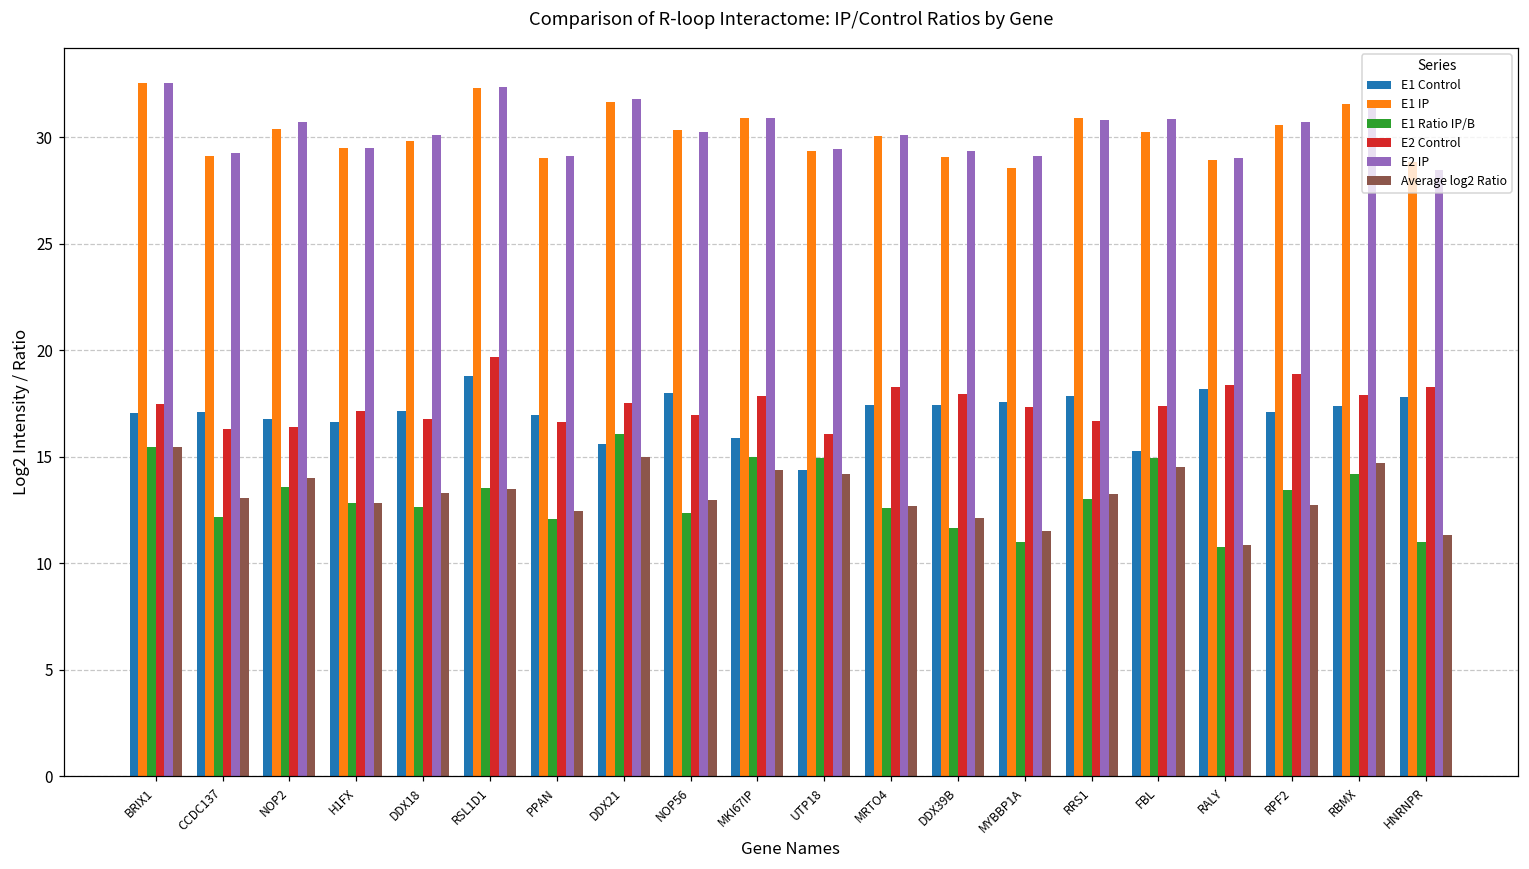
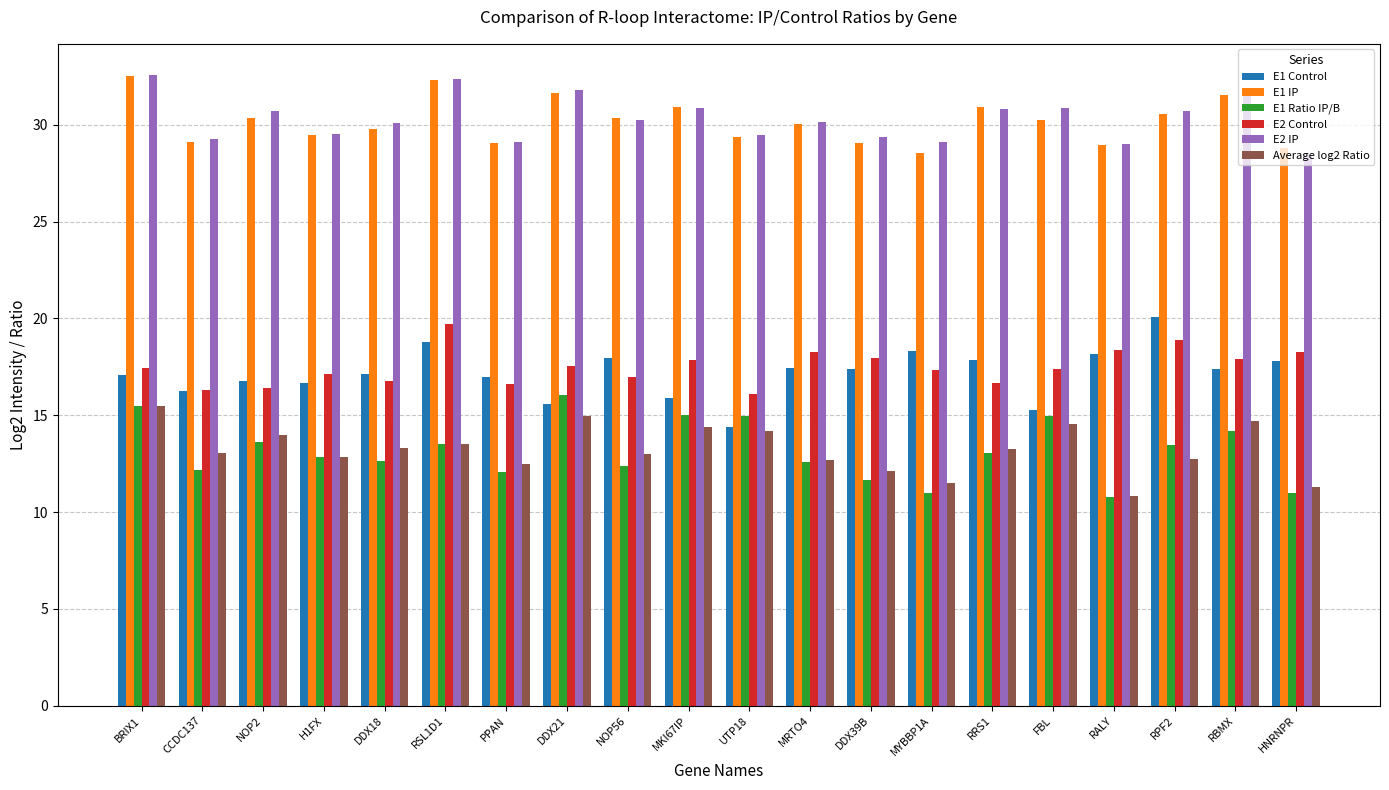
  {
    "E1 Control": {
      "BRIX1": 17.1,
-     "CCDC137": 17.1,
+     "CCDC137": 16.2,
      "NOP2": 16.8,
      "H1FX": 16.7,
      "DDX18": 17.1,
      "RSL1D1": 18.8,
      "PPAN": 17.0,
      "DDX21": 15.6,
      "NOP56": 18.0,
      "MKI67IP": 15.9,
      "UTP18": 14.4,
      "MRTO4": 17.4,
      "DDX39B": 17.4,
-     "MYBBP1A": 17.6,
+     "MYBBP1A": 18.3,
      "RRS1": 17.9,
      "FBL": 15.3,
      "RALY": 18.2,
-     "RPF2": 17.1,
+     "RPF2": 20.1,
      "RBMX": 17.4,
      "HNRNPR": 17.8
    },
    "E1 IP": {
      "BRIX1": 32.5,
      "CCDC137": 29.1,
      "NOP2": 30.4,
      "H1FX": 29.5,
      "DDX18": 29.8,
      "RSL1D1": 32.3,
      "PPAN": 29.0,
      "DDX21": 31.7,
      "NOP56": 30.3,
      "MKI67IP": 30.9,
      "UTP18": 29.3,
      "MRTO4": 30.0,
      "DDX39B": 29.1,
      "MYBBP1A": 28.5,
      "RRS1": 30.9,
      "FBL": 30.2,
      "RALY": 29.0,
      "RPF2": 30.6,
      "RBMX": 31.5
    },
    "E1 Ratio IP/B": {
      "BRIX1": 15.5,
      "CCDC137": 12.2,
      "NOP2": 13.6,
      "H1FX": 12.8,
      "DDX18": 12.7,
      "RSL1D1": 13.5,
      "PPAN": 12.1,
      "DDX21": 16.0,
      "NOP56": 12.4,
      "MKI67IP": 15.0,
      "UTP18": 14.9,
      "MRTO4": 12.6,
      "DDX39B": 11.7,
      "MYBBP1A": 11.0,
      "RRS1": 13.0,
      "FBL": 15.0,
      "RALY": 10.8,
      "RPF2": 13.5,
      "RBMX": 14.2,
      "HNRNPR": 11.0
    },
    "E2 Control": {
      "BRIX1": 17.5,
      "CCDC137": 16.3,
      "NOP2": 16.4,
      "H1FX": 17.2,
      "DDX18": 16.8,
      "RSL1D1": 19.7,
      "PPAN": 16.6,
      "DDX21": 17.5,
      "NOP56": 17.0,
      "MKI67IP": 17.8,
      "UTP18": 16.1,
      "MRTO4": 18.3,
      "DDX39B": 17.9,
      "MYBBP1A": 17.3,
      "RRS1": 16.7,
      "FBL": 17.4,
      "RALY": 18.4,
      "RPF2": 18.9,
      "RBMX": 17.9,
      "HNRNPR": 18.3
    },
    "E2 IP": {
      "BRIX1": 32.6,
      "CCDC137": 29.3,
      "NOP2": 30.7,
      "H1FX": 29.5,
      "DDX18": 30.1,
      "RSL1D1": 32.4,
      "PPAN": 29.1,
      "DDX21": 31.8,
      "NOP56": 30.2,
      "MKI67IP": 30.9,
      "UTP18": 29.5,
      "MRTO4": 30.1,
      "DDX39B": 29.3,
      "MYBBP1A": 29.1,
      "RRS1": 30.8,
      "FBL": 30.9,
      "RALY": 29.0,
      "RPF2": 30.7
    },
    "Average log2 Ratio": {
      "BRIX1": 15.5,
      "CCDC137": 13.1,
      "NOP2": 14.0,
      "H1FX": 12.8,
      "DDX18": 13.3,
      "RSL1D1": 13.5,
      "PPAN": 12.5,
      "DDX21": 15.0,
      "NOP56": 13.0,
      "MKI67IP": 14.4,
      "UTP18": 14.2,
      "MRTO4": 12.7,
      "DDX39B": 12.1,
      "MYBBP1A": 11.5,
      "RRS1": 13.3,
      "FBL": 14.5,
      "RALY": 10.9,
      "RPF2": 12.7,
      "RBMX": 14.7,
      "HNRNPR": 11.3
    }
  }
